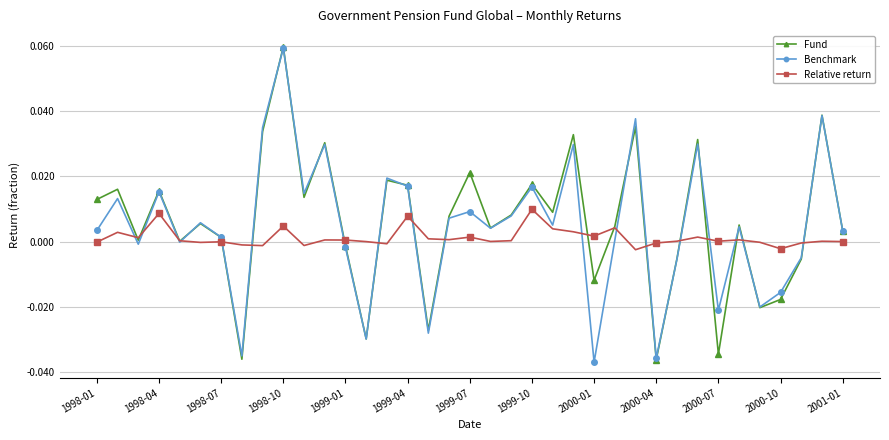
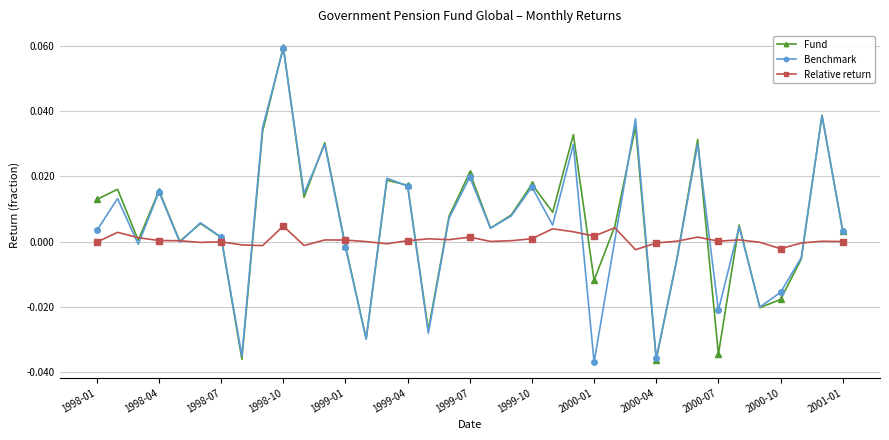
  {
    "Fund": {
      "1998-01": 0.013,
      "1999-07": 0.021,
      "1999-10": 0.018,
      "2000-01": -0.012,
      "2000-07": -0.034,
      "2000-10": -0.018
    },
    "Benchmark": {
      "1998-01": 0.003,
-     "1999-07": 0.009,
+     "1999-07": 0.020,
      "1999-10": 0.017,
      "2000-01": -0.037,
      "2000-07": -0.021,
      "2000-10": -0.016
    },
    "Relative return": {
      "1998-01": 0.000,
-     "1998-04": 0.009,
+     "1998-04": 0.000,
      "1998-07": 0.000,
      "1998-10": 0.005,
      "1999-01": 0.000,
-     "1999-04": 0.008,
+     "1999-04": 0.000,
      "1999-07": 0.001,
-     "1999-10": 0.010,
+     "1999-10": 0.001,
      "2000-01": 0.002,
      "2000-04": 0.000,
      "2000-07": 0.000,
      "2000-10": -0.002,
      "2001-01": 0.000
    }
  }
